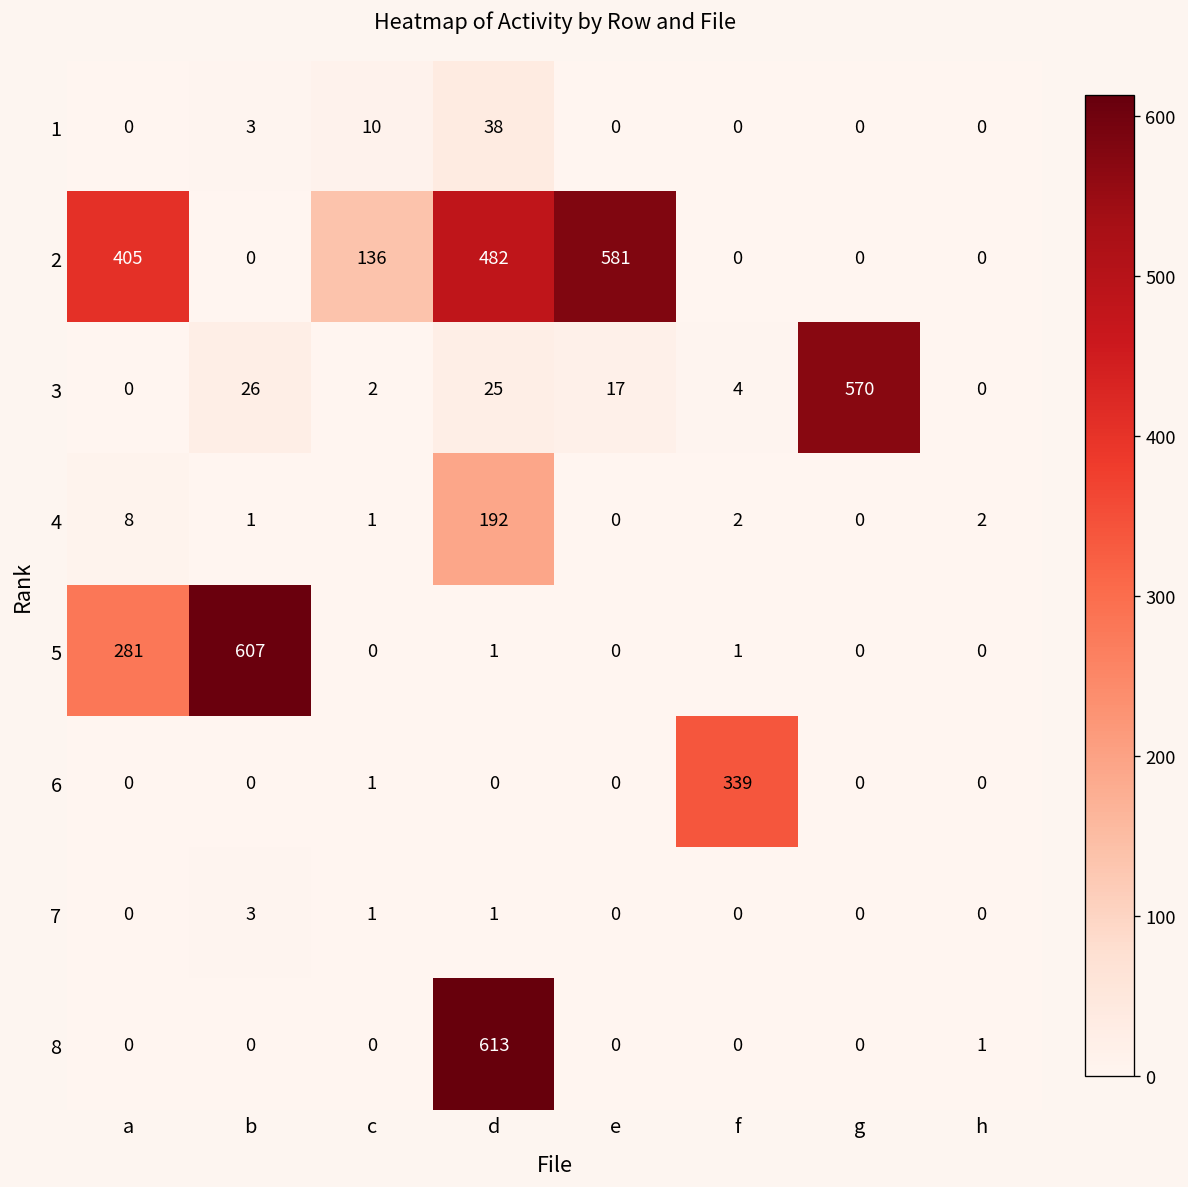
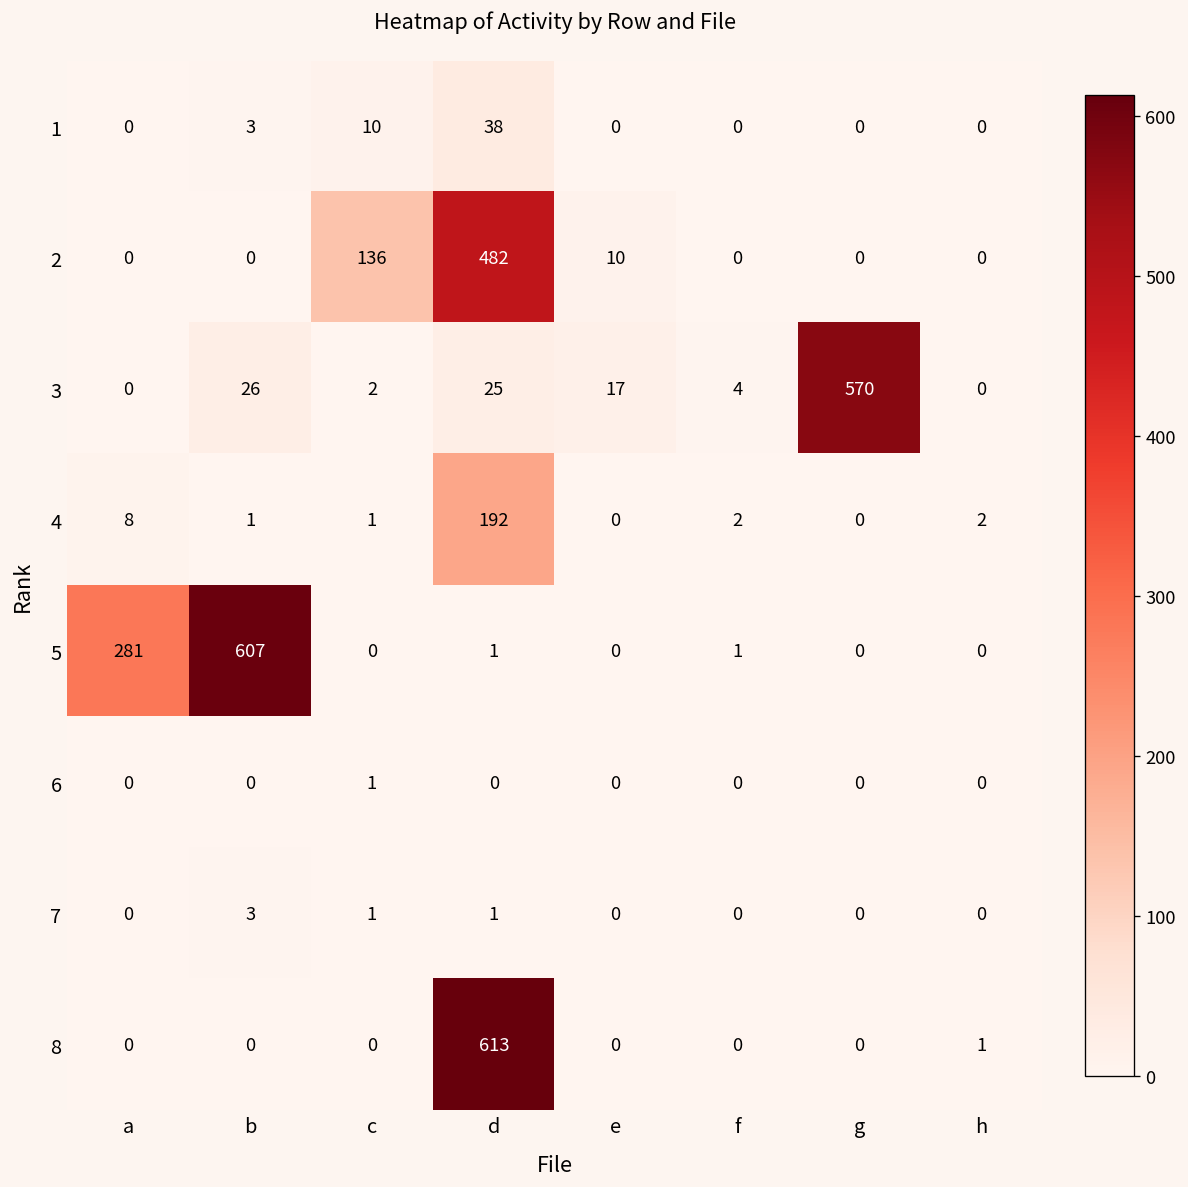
  {
    "1": {
      "a": 0,
      "b": 3,
      "c": 10,
      "d": 38,
      "e": 0,
      "f": 0,
      "g": 0,
      "h": 0
    },
    "2": {
-     "a": 405,
+     "a": 0,
      "b": 0,
      "c": 136,
      "d": 482,
-     "e": 581,
+     "e": 10,
      "f": 0,
      "g": 0,
      "h": 0
    },
    "3": {
      "a": 0,
      "b": 26,
      "c": 2,
      "d": 25,
      "e": 17,
      "f": 4,
      "g": 570,
      "h": 0
    },
    "4": {
      "a": 8,
      "b": 1,
      "c": 1,
      "d": 192,
      "e": 0,
      "f": 2,
      "g": 0,
      "h": 2
    },
    "5": {
      "a": 281,
      "b": 607,
      "c": 0,
      "d": 1,
      "e": 0,
      "f": 1,
      "g": 0,
      "h": 0
    },
    "6": {
      "a": 0,
      "b": 0,
      "c": 1,
      "d": 0,
      "e": 0,
-     "f": 339,
+     "f": 0,
      "g": 0,
      "h": 0
    },
    "7": {
      "a": 0,
      "b": 3,
      "c": 1,
      "d": 1,
      "e": 0,
      "f": 0,
      "g": 0,
      "h": 0
    },
    "8": {
      "a": 0,
      "b": 0,
      "c": 0,
      "d": 613,
      "e": 0,
      "f": 0,
      "g": 0,
      "h": 1
    }
  }
